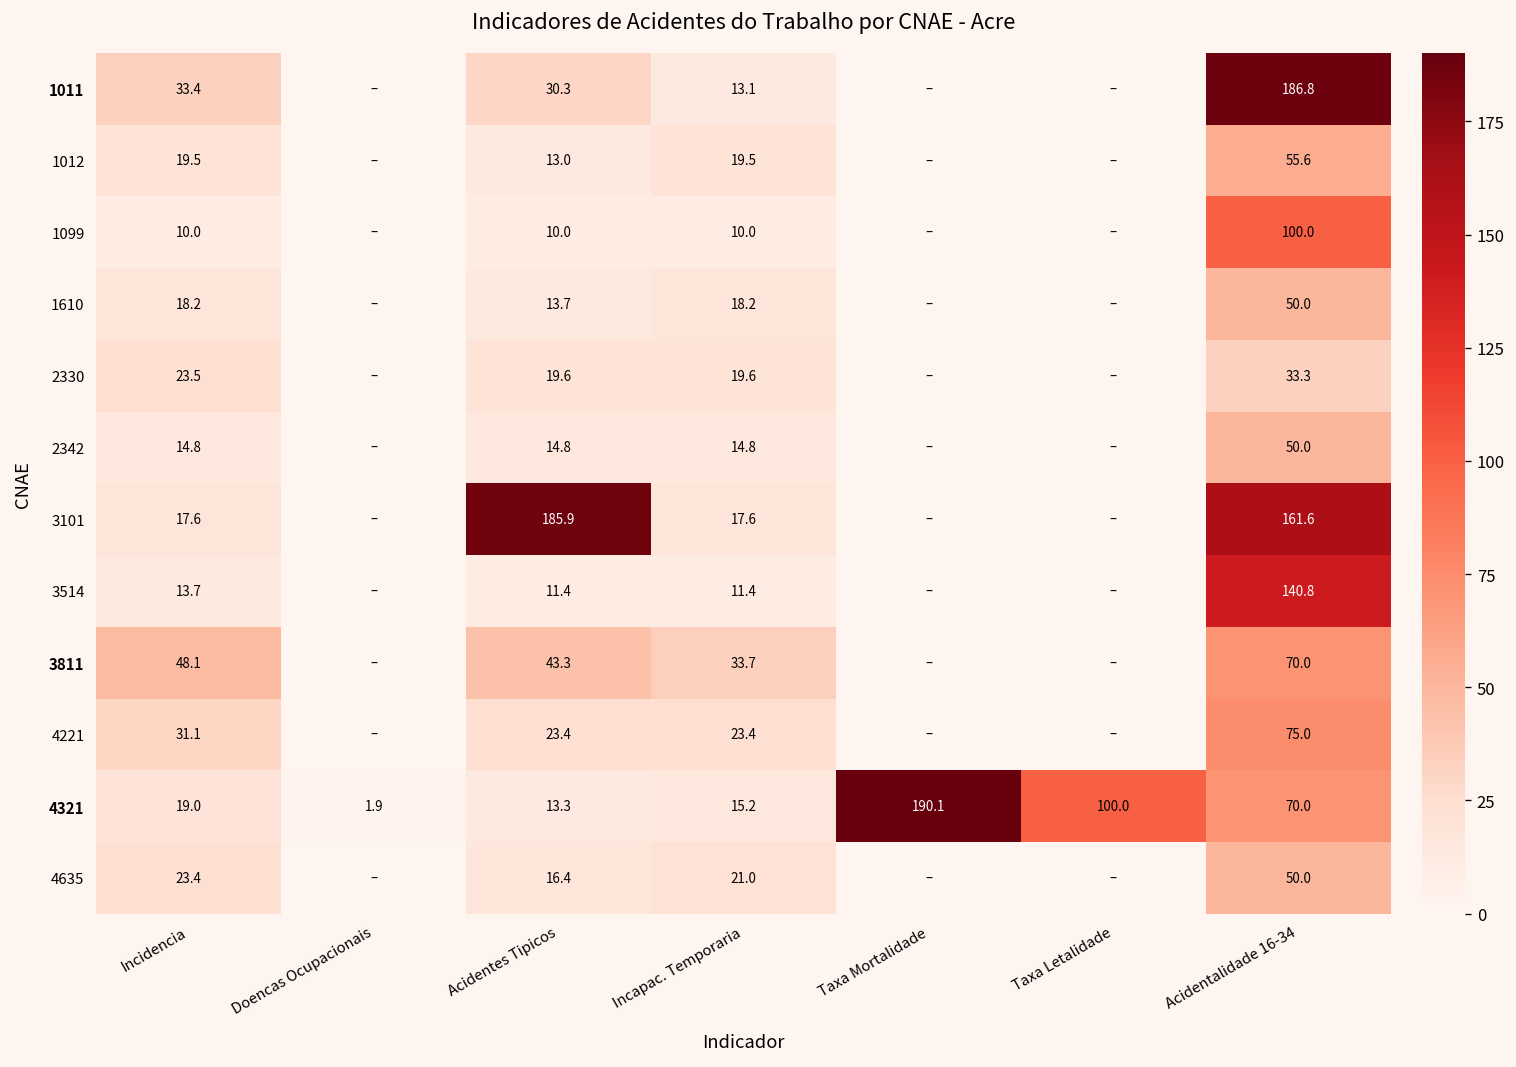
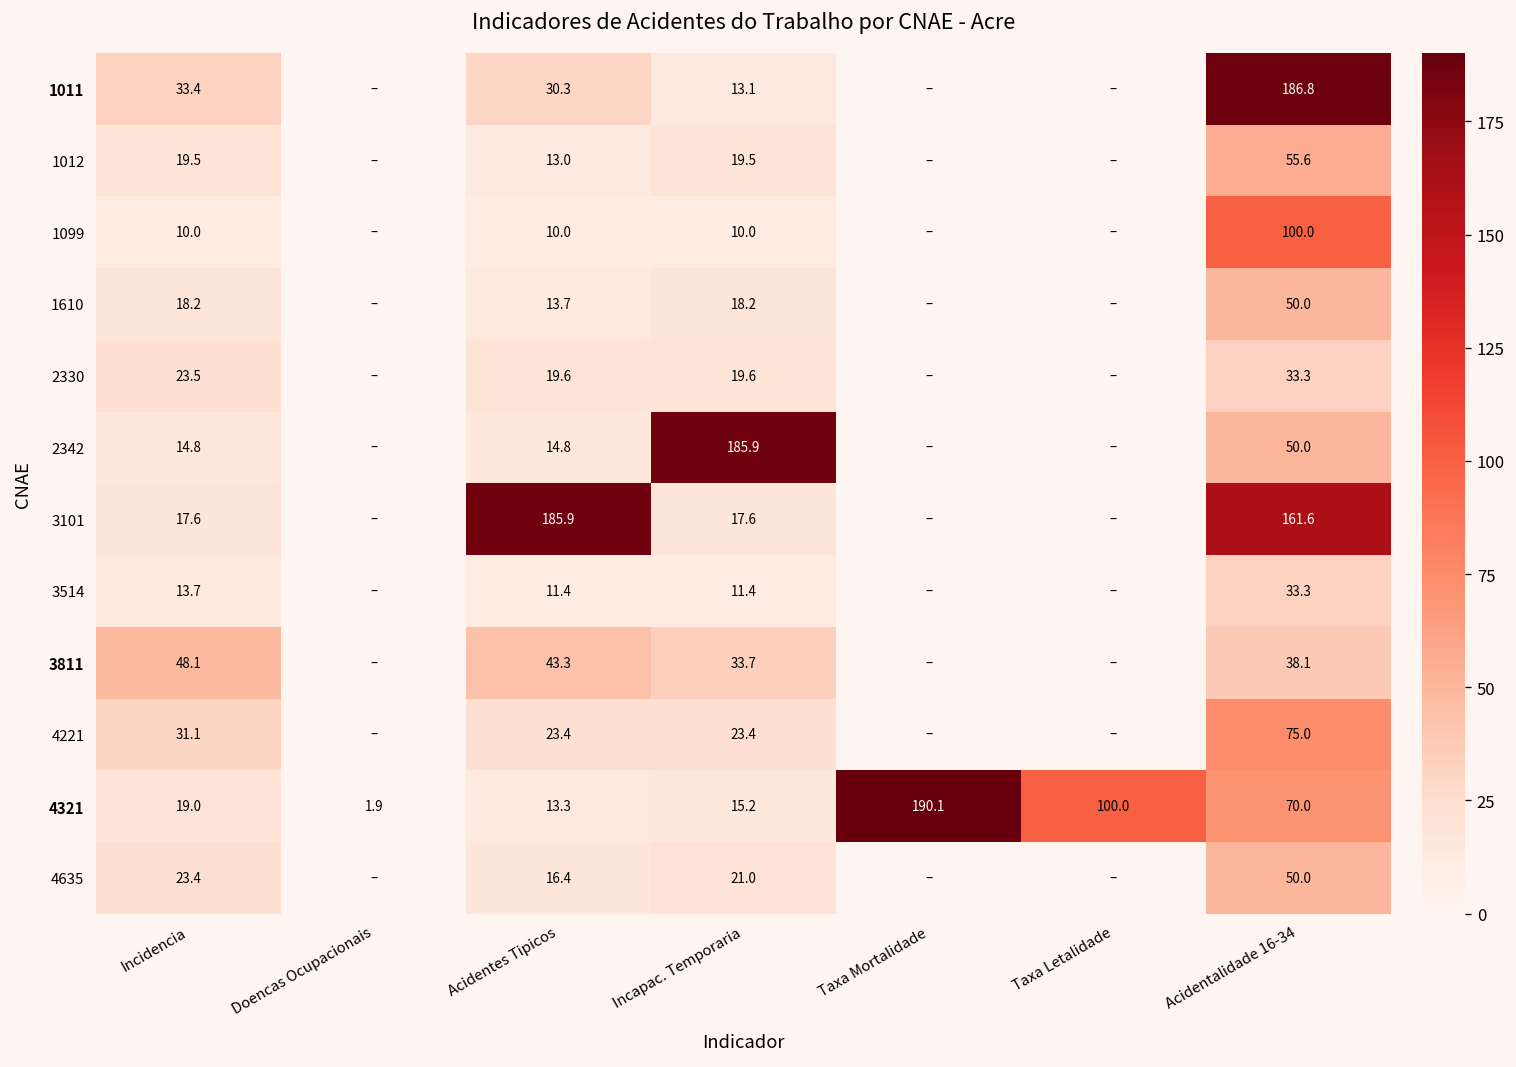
  {
    "1011": {
      "Incidencia": 33.4,
      "Acidentes Tipicos": 30.3,
      "Incapac. Temporaria": 13.1,
      "Acidentalidade 16-34": 186.8
    },
    "1012": {
      "Incidencia": 19.5,
      "Acidentes Tipicos": 13.0,
      "Incapac. Temporaria": 19.5,
      "Acidentalidade 16-34": 55.6
    },
    "1099": {
      "Incidencia": 10.0,
      "Acidentes Tipicos": 10.0,
      "Incapac. Temporaria": 10.0,
      "Acidentalidade 16-34": 100.0
    },
    "1610": {
      "Incidencia": 18.2,
      "Acidentes Tipicos": 13.7,
      "Incapac. Temporaria": 18.2,
      "Acidentalidade 16-34": 50.0
    },
    "2330": {
      "Incidencia": 23.5,
      "Acidentes Tipicos": 19.6,
      "Incapac. Temporaria": 19.6,
      "Acidentalidade 16-34": 33.3
    },
    "2342": {
      "Incidencia": 14.8,
      "Acidentes Tipicos": 14.8,
-     "Incapac. Temporaria": 14.8,
+     "Incapac. Temporaria": 185.9,
      "Acidentalidade 16-34": 50.0
    },
    "3101": {
      "Incidencia": 17.6,
      "Acidentes Tipicos": 185.9,
      "Incapac. Temporaria": 17.6,
      "Acidentalidade 16-34": 161.6
    },
    "3514": {
      "Incidencia": 13.7,
      "Acidentes Tipicos": 11.4,
      "Incapac. Temporaria": 11.4,
-     "Acidentalidade 16-34": 140.8
+     "Acidentalidade 16-34": 33.3
    },
    "3811": {
      "Incidencia": 48.1,
      "Acidentes Tipicos": 43.3,
      "Incapac. Temporaria": 33.7,
-     "Acidentalidade 16-34": 70.0
+     "Acidentalidade 16-34": 38.1
    },
    "4221": {
      "Incidencia": 31.1,
      "Acidentes Tipicos": 23.4,
      "Incapac. Temporaria": 23.4,
      "Acidentalidade 16-34": 75.0
    },
    "4321": {
      "Incidencia": 19.0,
      "Doencas Ocupacionais": 1.9,
      "Acidentes Tipicos": 13.3,
      "Incapac. Temporaria": 15.2,
      "Taxa Mortalidade": 190.1,
      "Taxa Letalidade": 100.0,
      "Acidentalidade 16-34": 70.0
    },
    "4635": {
      "Incidencia": 23.4,
      "Acidentes Tipicos": 16.4,
      "Incapac. Temporaria": 21.0,
      "Acidentalidade 16-34": 50.0
    }
  }
